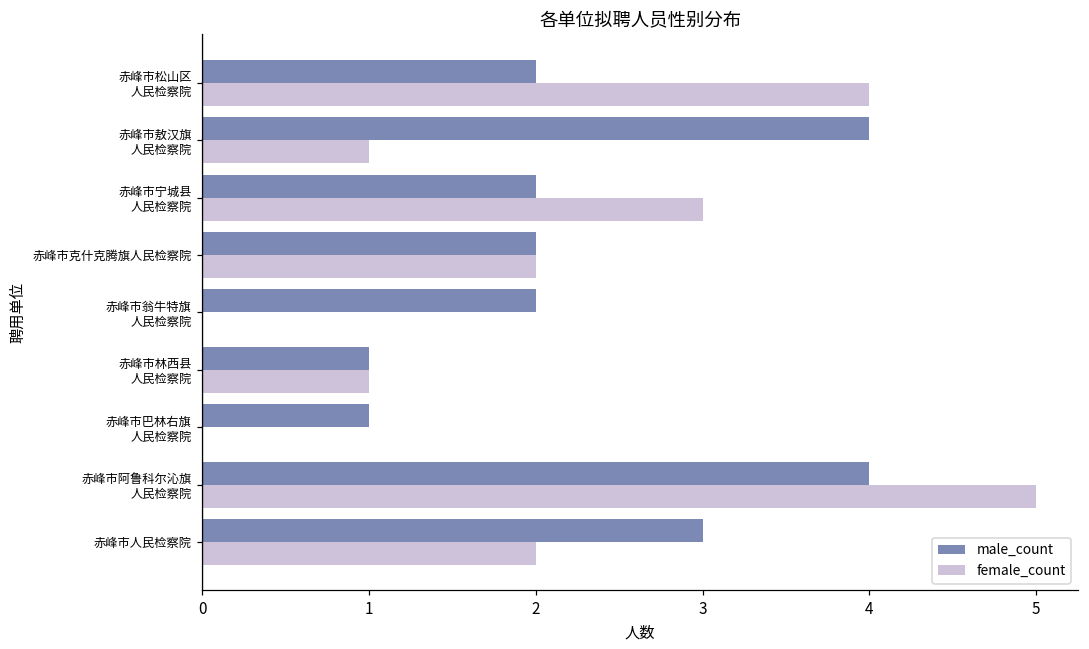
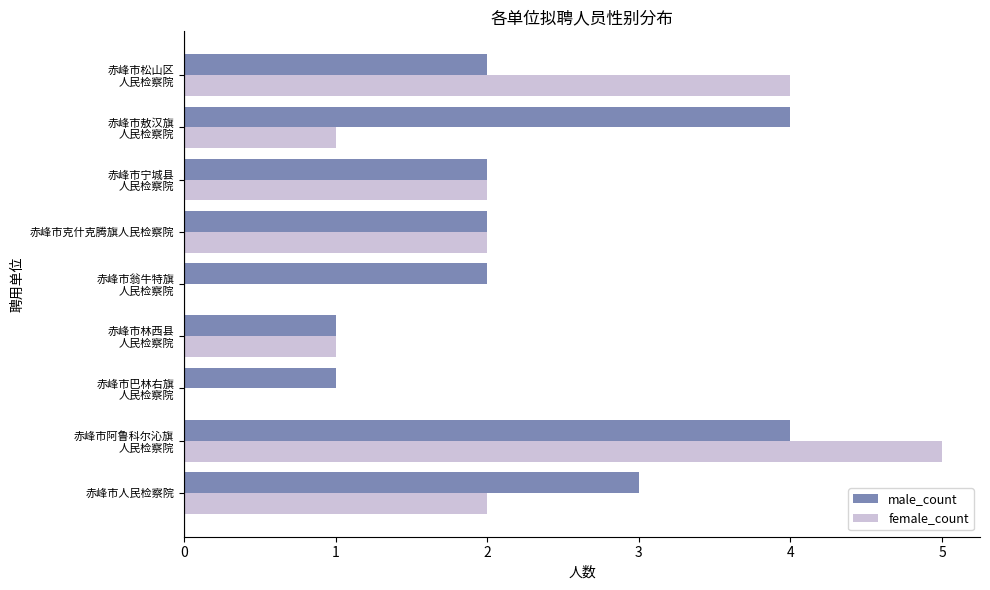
  {
    "male_count": {
      "赤峰市松山区 人民检察院": 2,
      "赤峰市敖汉旗 人民检察院": 4,
      "赤峰市宁城县 人民检察院": 2,
      "赤峰市克什克腾旗人民检察院": 2,
      "赤峰市翁牛特旗 人民检察院": 2,
      "赤峰市林西县 人民检察院": 1,
      "赤峰市巴林右旗 人民检察院": 1,
      "赤峰市阿鲁科尔沁旗 人民检察院": 4,
      "赤峰市人民检察院": 3
    },
    "female_count": {
      "赤峰市松山区 人民检察院": 4,
      "赤峰市敖汉旗 人民检察院": 1,
-     "赤峰市宁城县 人民检察院": 3,
+     "赤峰市宁城县 人民检察院": 2,
      "赤峰市克什克腾旗人民检察院": 2,
      "赤峰市翁牛特旗 人民检察院": 0,
      "赤峰市林西县 人民检察院": 1,
      "赤峰市巴林右旗 人民检察院": 0,
      "赤峰市阿鲁科尔沁旗 人民检察院": 5,
      "赤峰市人民检察院": 2
    }
  }
